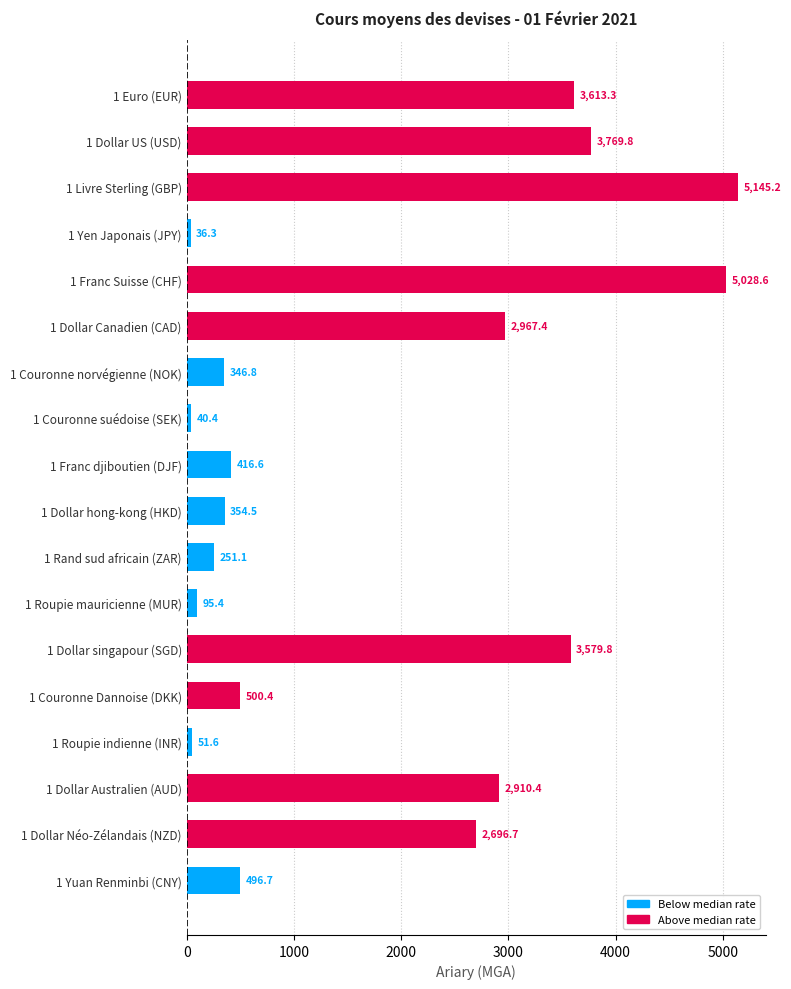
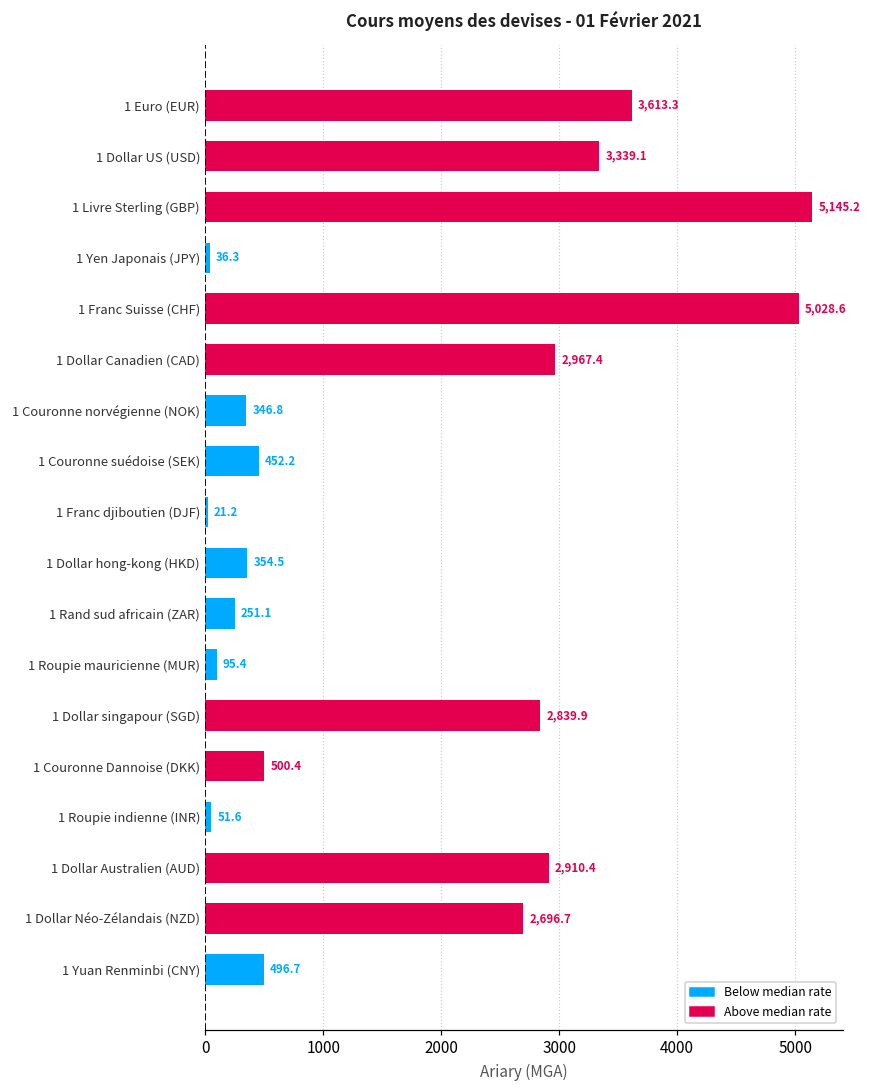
  {
    "1 Euro (EUR)": "3,613.3",
-   "1 Dollar US (USD)": "3,769.8",
+   "1 Dollar US (USD)": "3,339.1",
    "1 Livre Sterling (GBP)": "5,145.2",
    "1 Yen Japonais (JPY)": "36.3",
    "1 Franc Suisse (CHF)": "5,028.6",
    "1 Dollar Canadien (CAD)": "2,967.4",
    "1 Couronne norvégienne (NOK)": "346.8",
-   "1 Couronne suédoise (SEK)": "40.4",
-   "1 Franc djiboutien (DJF)": "416.6",
+   "1 Couronne suédoise (SEK)": "452.2",
+   "1 Franc djiboutien (DJF)": "21.2",
    "1 Dollar hong-kong (HKD)": "354.5",
    "1 Rand sud africain (ZAR)": "251.1",
    "1 Roupie mauricienne (MUR)": "95.4",
-   "1 Dollar singapour (SGD)": "3,579.8",
+   "1 Dollar singapour (SGD)": "2,839.9",
    "1 Couronne Dannoise (DKK)": "500.4",
    "1 Roupie indienne (INR)": "51.6",
    "1 Dollar Australien (AUD)": "2,910.4",
    "1 Dollar Néo-Zélandais (NZD)": "2,696.7",
    "1 Yuan Renminbi (CNY)": "496.7"
  }
